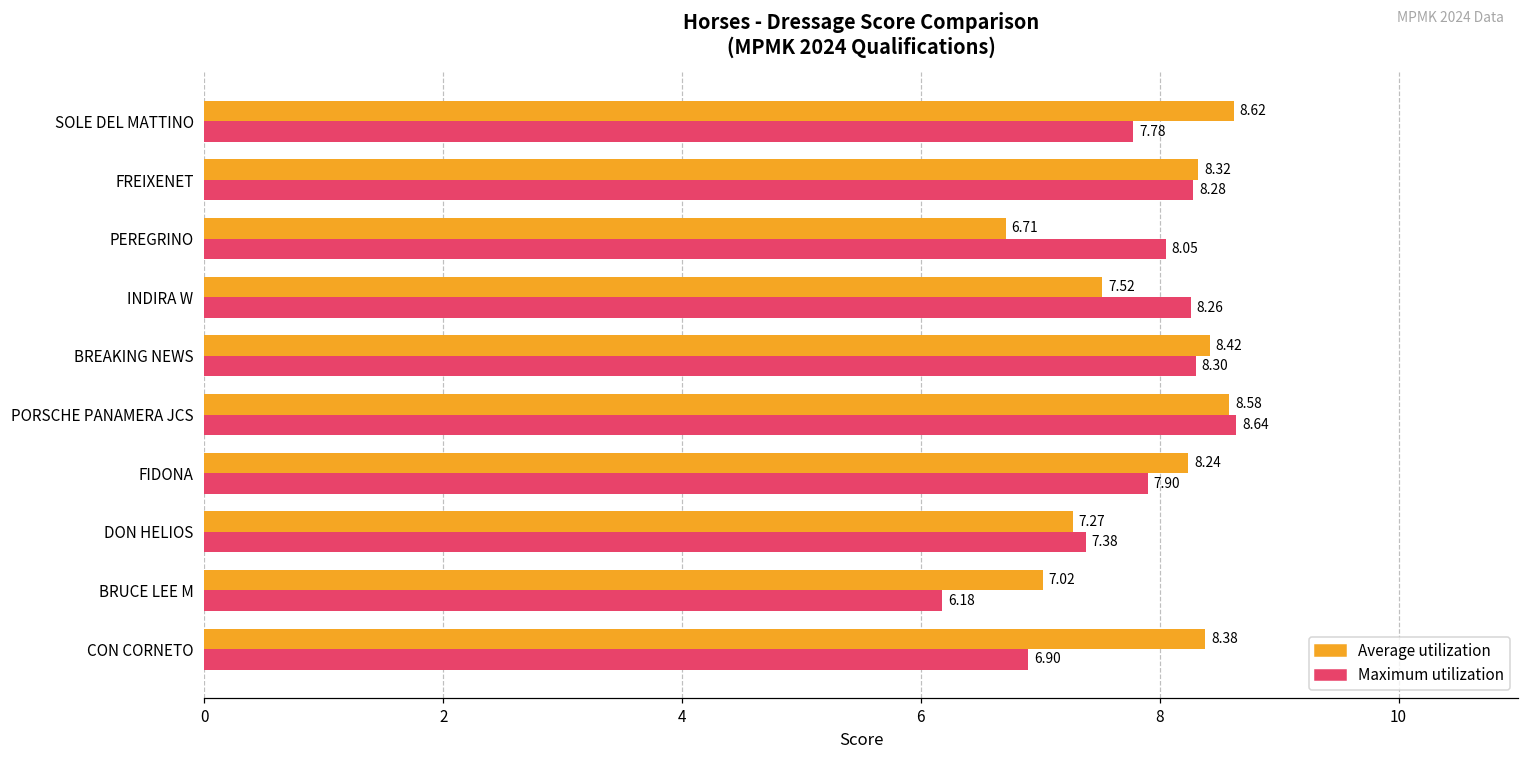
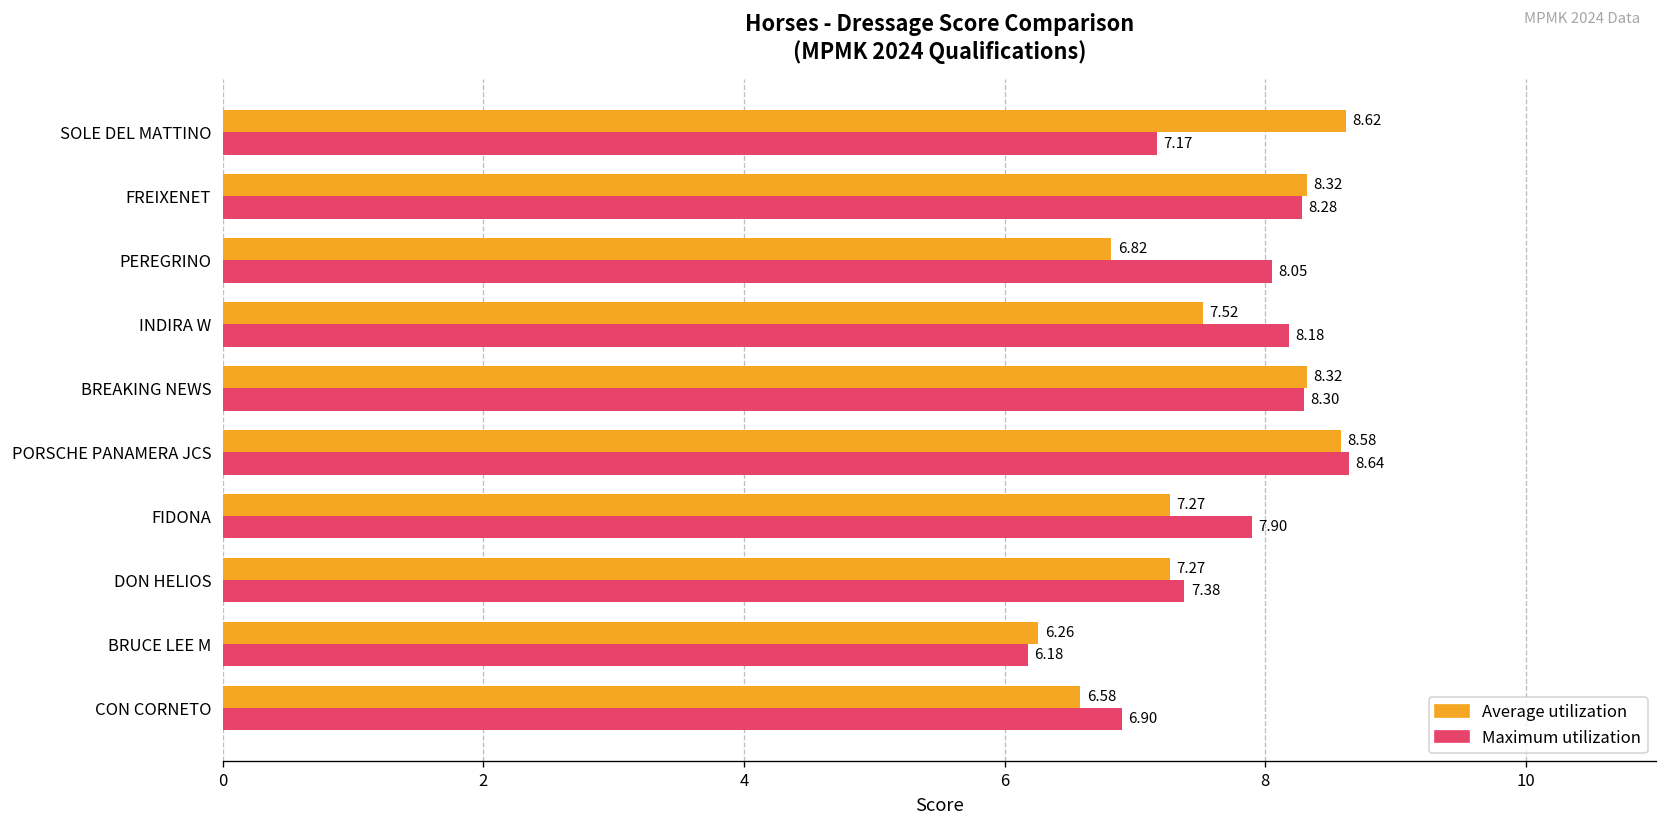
  {
    "Average utilization": {
      "SOLE DEL MATTINO": 8.62,
      "FREIXENET": 8.32,
-     "PEREGRINO": 6.71,
+     "PEREGRINO": 6.82,
      "INDIRA W": 7.52,
-     "BREAKING NEWS": 8.42,
+     "BREAKING NEWS": 8.32,
      "PORSCHE PANAMERA JCS": 8.58,
-     "FIDONA": 8.24,
+     "FIDONA": 7.27,
      "DON HELIOS": 7.27,
-     "BRUCE LEE M": 7.02,
-     "CON CORNETO": 8.38
+     "BRUCE LEE M": 6.26,
+     "CON CORNETO": 6.58
    },
    "Maximum utilization": {
-     "SOLE DEL MATTINO": 7.78,
+     "SOLE DEL MATTINO": 7.17,
      "FREIXENET": 8.28,
      "PEREGRINO": 8.05,
-     "INDIRA W": 8.26,
+     "INDIRA W": 8.18,
      "BREAKING NEWS": 8.30,
      "PORSCHE PANAMERA JCS": 8.64,
      "FIDONA": 7.90,
      "DON HELIOS": 7.38,
      "BRUCE LEE M": 6.18,
      "CON CORNETO": 6.90
    }
  }
